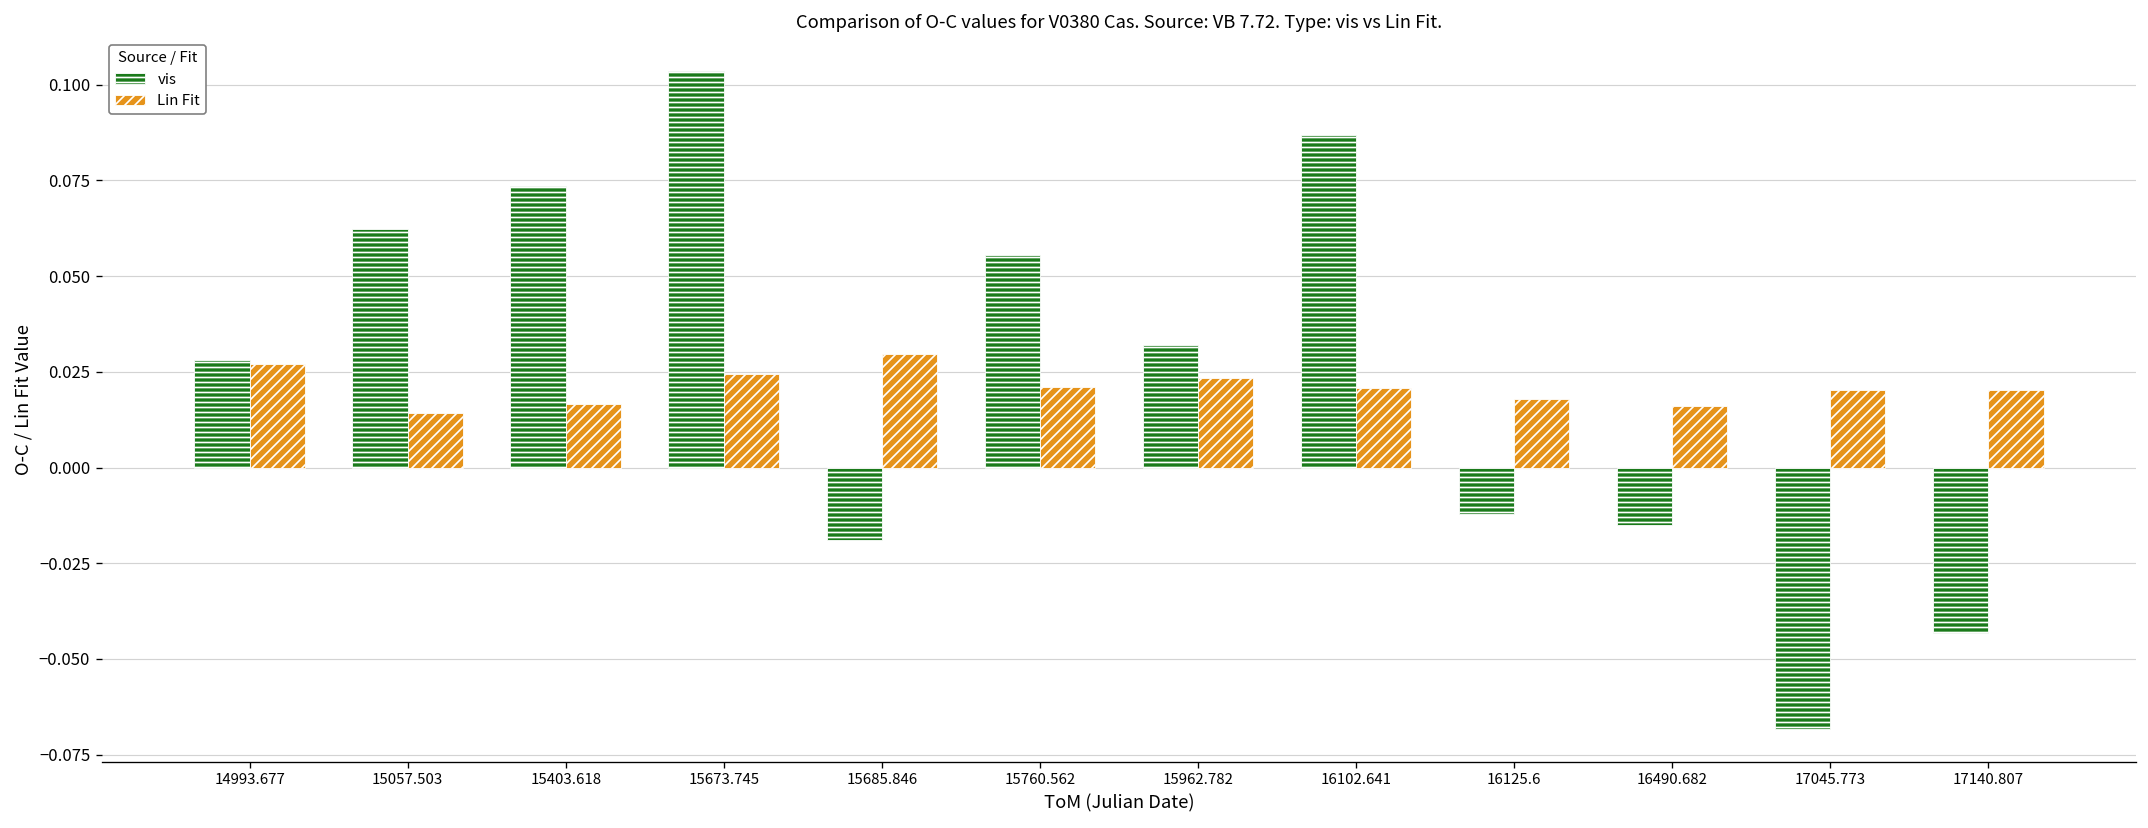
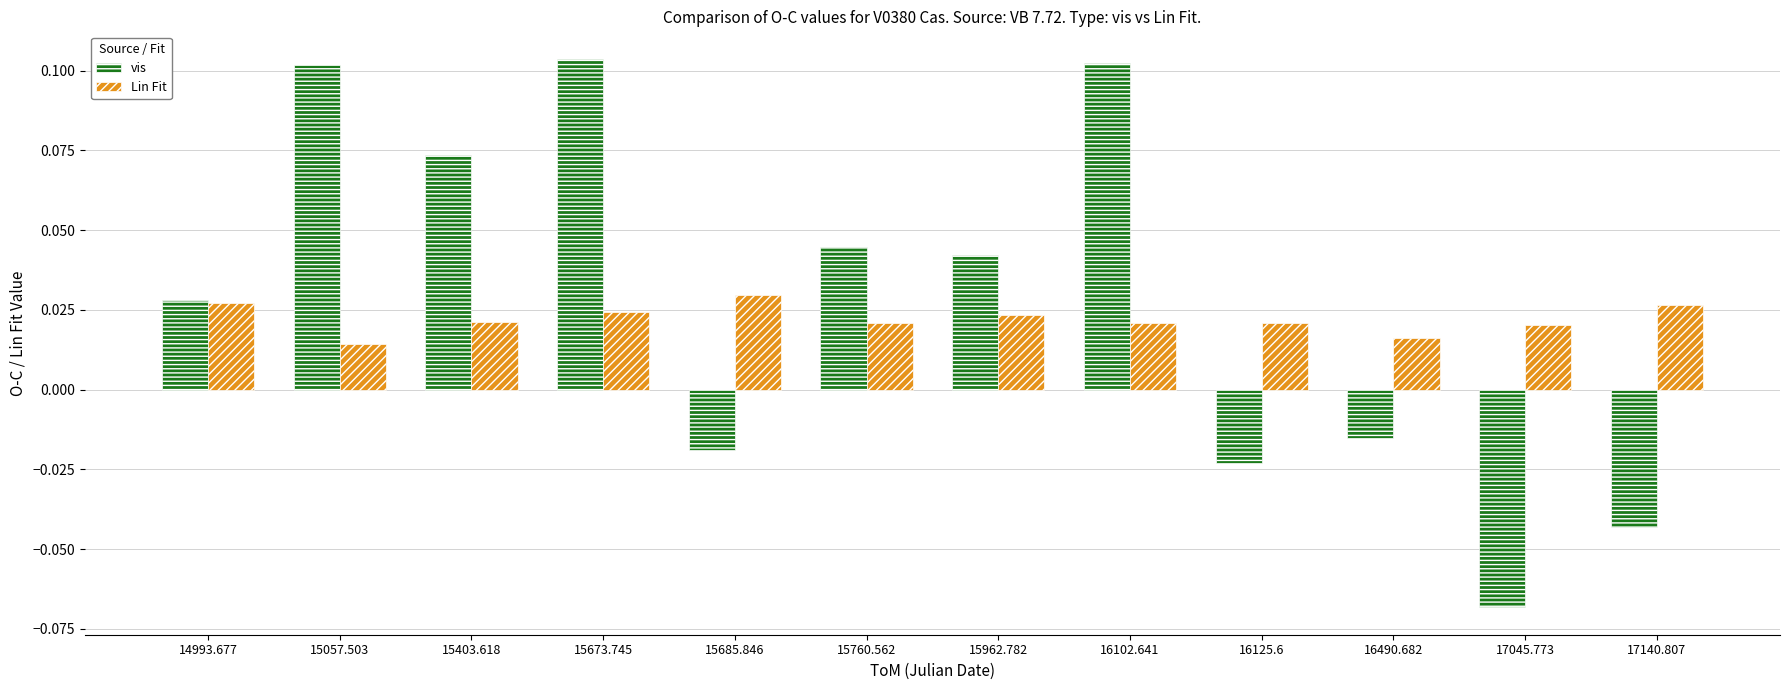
  {
    "vis": {
      "14993.677": 0.028,
-     "15057.503": 0.062,
+     "15057.503": 0.102,
      "15403.618": 0.073,
      "15673.745": 0.104,
      "15685.846": -0.019,
-     "15760.562": 0.055,
-     "15962.782": 0.032,
-     "16102.641": 0.087,
-     "16125.6": -0.012,
+     "15760.562": 0.045,
+     "15962.782": 0.042,
+     "16102.641": 0.102,
+     "16125.6": -0.023,
      "16490.682": -0.015,
      "17045.773": -0.068,
      "17140.807": -0.043
    },
    "Lin Fit": {
      "14993.677": 0.027,
      "15057.503": 0.014,
-     "15403.618": 0.017,
+     "15403.618": 0.021,
      "15673.745": 0.024,
      "15685.846": 0.030,
      "15760.562": 0.021,
      "15962.782": 0.023,
      "16102.641": 0.021,
-     "16125.6": 0.018,
+     "16125.6": 0.021,
      "16490.682": 0.016,
      "17045.773": 0.020,
-     "17140.807": 0.020
+     "17140.807": 0.027
    }
  }
